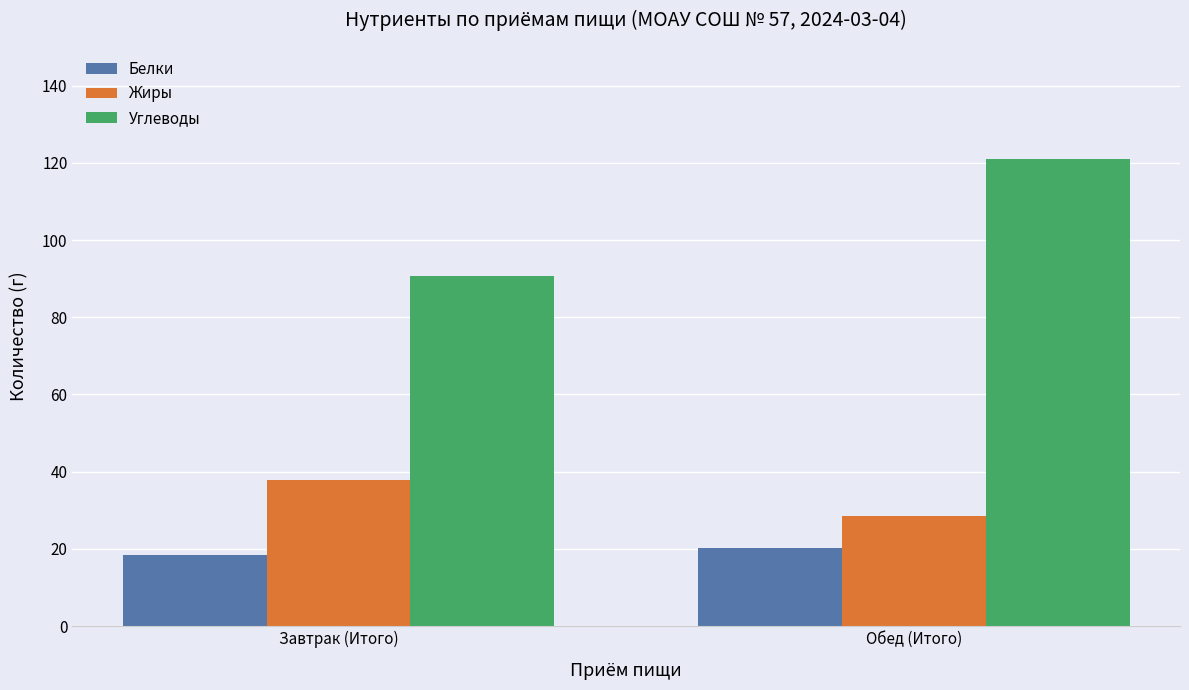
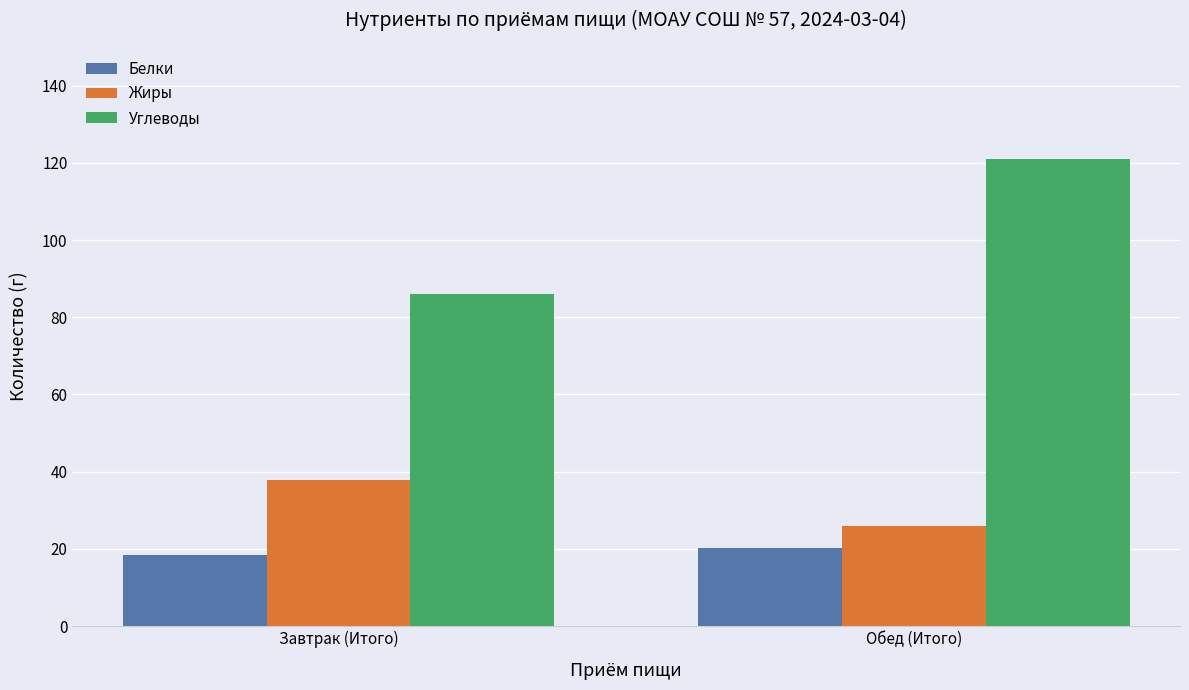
  {
    "Белки": {
      "Завтрак (Итого)": 18,
      "Обед (Итого)": 20
    },
    "Жиры": {
      "Завтрак (Итого)": 38,
-     "Обед (Итого)": 28
+     "Обед (Итого)": 26
    },
    "Углеводы": {
-     "Завтрак (Итого)": 91,
+     "Завтрак (Итого)": 86,
      "Обед (Итого)": 121
    }
  }
